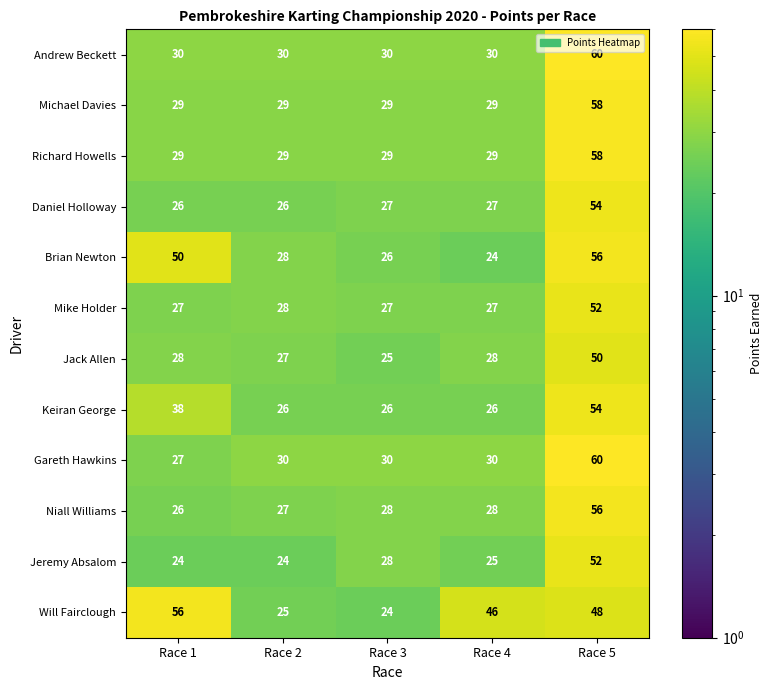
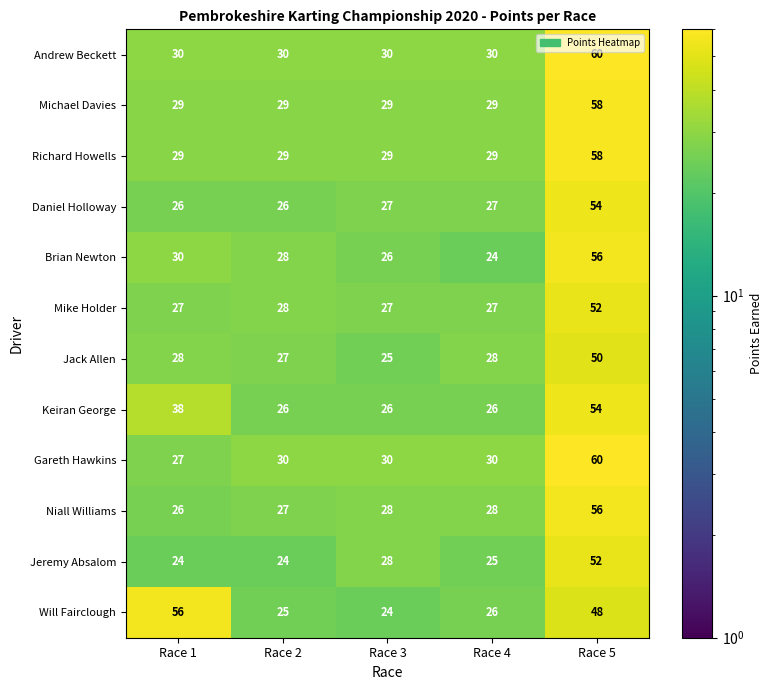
  {
    "Andrew Beckett": {
      "Race 1": 30,
      "Race 2": 30,
      "Race 3": 30,
      "Race 4": 30
    },
    "Michael Davies": {
      "Race 1": 29,
      "Race 2": 29,
      "Race 3": 29,
      "Race 4": 29,
      "Race 5": 58
    },
    "Richard Howells": {
      "Race 1": 29,
      "Race 2": 29,
      "Race 3": 29,
      "Race 4": 29,
      "Race 5": 58
    },
    "Daniel Holloway": {
      "Race 1": 26,
      "Race 2": 26,
      "Race 3": 27,
      "Race 4": 27,
      "Race 5": 54
    },
    "Brian Newton": {
-     "Race 1": 50,
+     "Race 1": 30,
      "Race 2": 28,
      "Race 3": 26,
      "Race 4": 24,
      "Race 5": 56
    },
    "Mike Holder": {
      "Race 1": 27,
      "Race 2": 28,
      "Race 3": 27,
      "Race 4": 27,
      "Race 5": 52
    },
    "Jack Allen": {
      "Race 1": 28,
      "Race 2": 27,
      "Race 3": 25,
      "Race 4": 28,
      "Race 5": 50
    },
    "Keiran George": {
      "Race 1": 38,
      "Race 2": 26,
      "Race 3": 26,
      "Race 4": 26,
      "Race 5": 54
    },
    "Gareth Hawkins": {
      "Race 1": 27,
      "Race 2": 30,
      "Race 3": 30,
      "Race 4": 30,
      "Race 5": 60
    },
    "Niall Williams": {
      "Race 1": 26,
      "Race 2": 27,
      "Race 3": 28,
      "Race 4": 28,
      "Race 5": 56
    },
    "Jeremy Absalom": {
      "Race 1": 24,
      "Race 2": 24,
      "Race 3": 28,
      "Race 4": 25,
      "Race 5": 52
    },
    "Will Fairclough": {
      "Race 1": 56,
      "Race 2": 25,
      "Race 3": 24,
-     "Race 4": 46,
+     "Race 4": 26,
      "Race 5": 48
    }
  }
